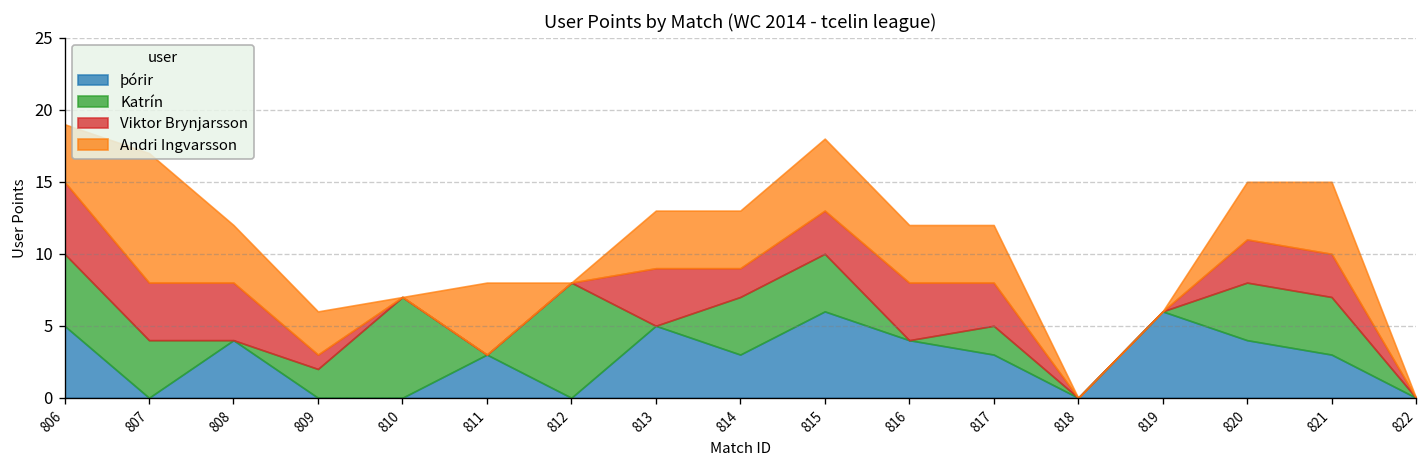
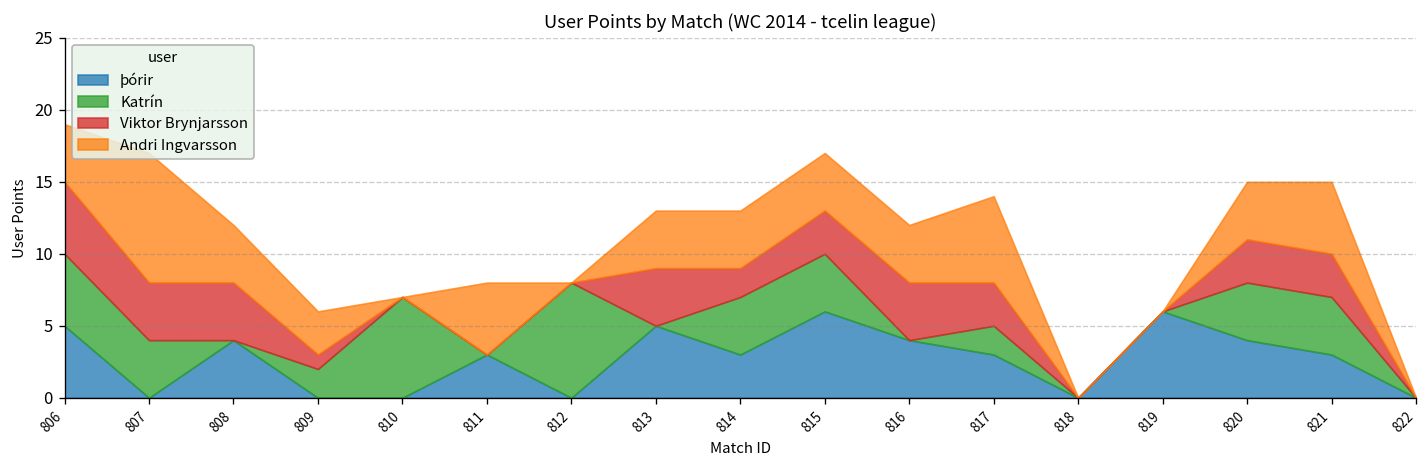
  {
    "þórir": {
      "806": 5,
      "807": 0,
      "809": 0,
      "810": 0,
      "812": 0,
      "814": 3,
      "815": 6,
      "817": 3,
      "820": 4,
      "821": 3
    },
    "Katrín": {
      "806": 5,
      "807": 4,
      "809": 2,
      "814": 4,
      "815": 4,
      "817": 2,
      "820": 4,
      "821": 4
    },
    "Viktor Brynjarsson": {
      "806": 5,
      "807": 4,
      "808": 4,
      "809": 1,
      "813": 4,
      "814": 2,
      "815": 3,
      "816": 4,
      "817": 3,
      "820": 3,
      "821": 3
    },
    "Andri Ingvarsson": {
      "806": 4,
      "808": 4,
      "809": 3,
      "811": 5,
      "813": 4,
      "814": 4,
-     "815": 5,
+     "815": 4,
      "816": 4,
-     "817": 4,
+     "817": 6,
      "820": 4,
      "821": 5
    }
  }
